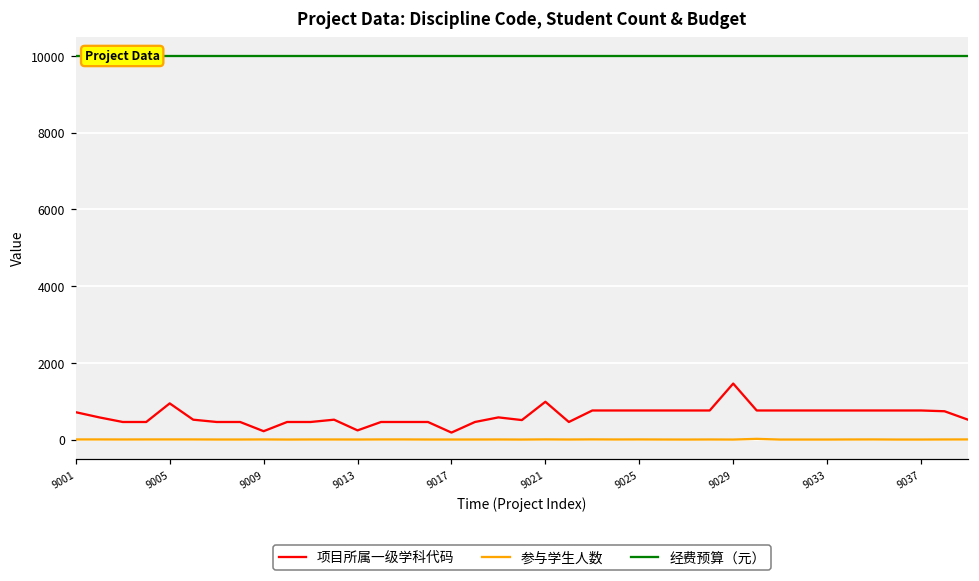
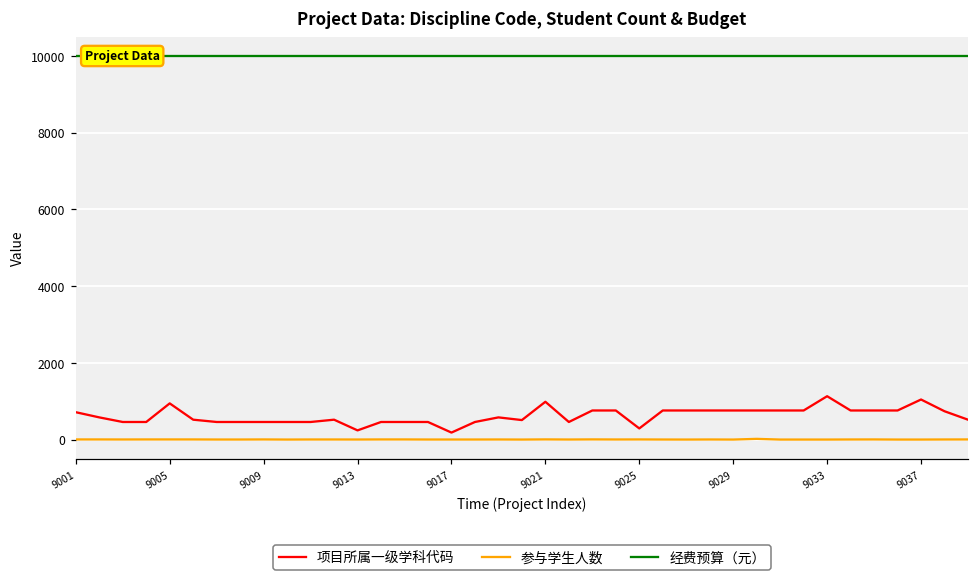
  {
    "项目所属一级学科代码": {
      "9001": 700,
      "9005": 900,
-     "9009": 200,
+     "9009": 500,
      "9013": 200,
      "9017": 200,
      "9021": 1000,
-     "9025": 800,
-     "9029": 1500,
-     "9033": 800,
-     "9037": 800
+     "9025": 300,
+     "9029": 800,
+     "9033": 1100,
+     "9037": 1000
    },
    "参与学生人数": {
      "9001": 0,
      "9005": 0,
      "9009": 0,
      "9013": 0,
      "9017": 0,
      "9021": 0,
      "9025": 0,
      "9029": 0,
      "9033": 0,
      "9037": 0
    },
    "经费预算（元）": {
      "9001": 10000,
      "9005": 10000,
      "9009": 10000,
      "9013": 10000,
      "9017": 10000,
      "9021": 10000,
      "9025": 10000,
      "9029": 10000,
      "9033": 10000,
      "9037": 10000
    }
  }
